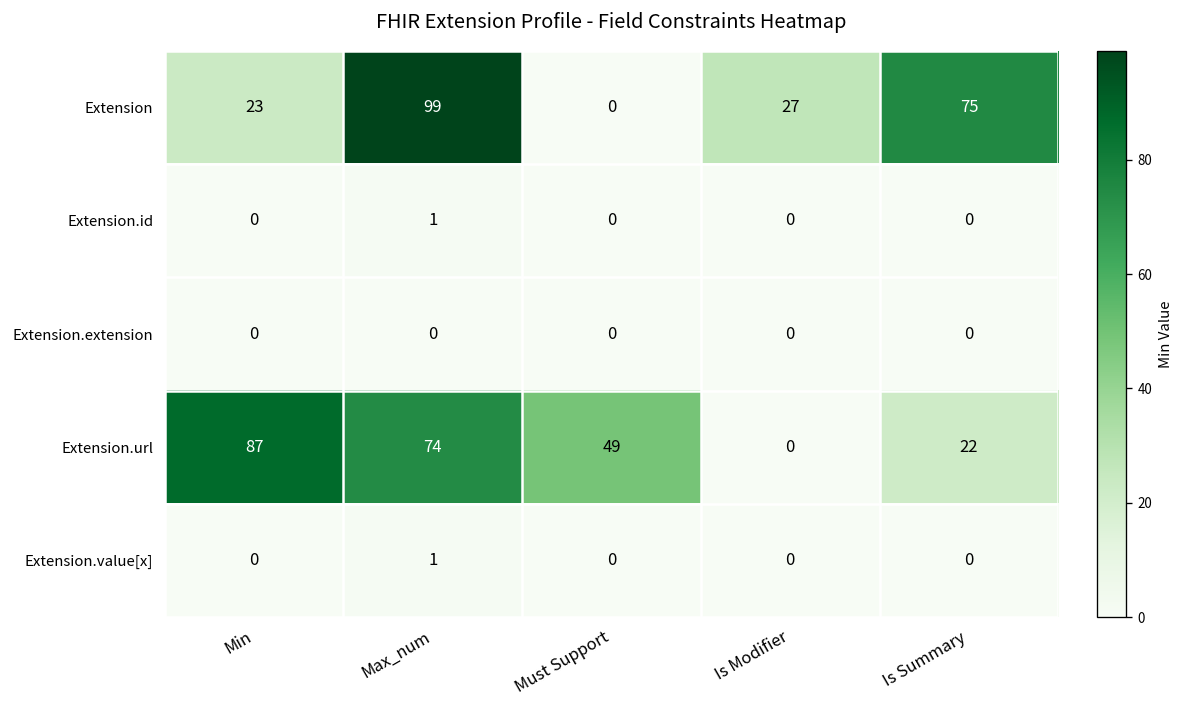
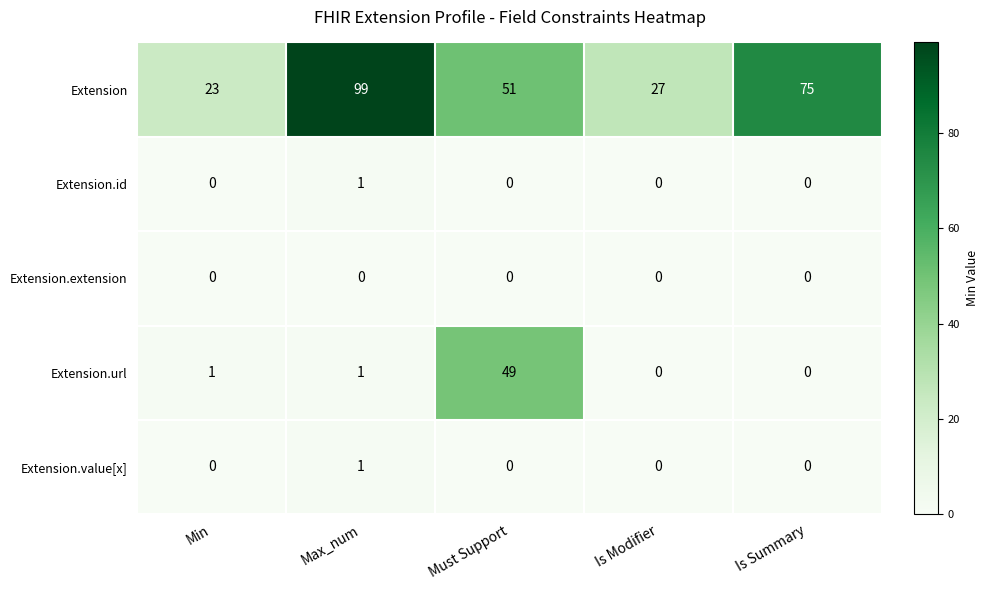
  {
    "Extension": {
      "Min": 23,
      "Max_num": 99,
-     "Must Support": 0,
+     "Must Support": 51,
      "Is Modifier": 27,
      "Is Summary": 75
    },
    "Extension.id": {
      "Min": 0,
      "Max_num": 1,
      "Must Support": 0,
      "Is Modifier": 0,
      "Is Summary": 0
    },
    "Extension.extension": {
      "Min": 0,
      "Max_num": 0,
      "Must Support": 0,
      "Is Modifier": 0,
      "Is Summary": 0
    },
    "Extension.url": {
-     "Min": 87,
-     "Max_num": 74,
+     "Min": 1,
+     "Max_num": 1,
      "Must Support": 49,
      "Is Modifier": 0,
-     "Is Summary": 22
+     "Is Summary": 0
    },
    "Extension.value[x]": {
      "Min": 0,
      "Max_num": 1,
      "Must Support": 0,
      "Is Modifier": 0,
      "Is Summary": 0
    }
  }
